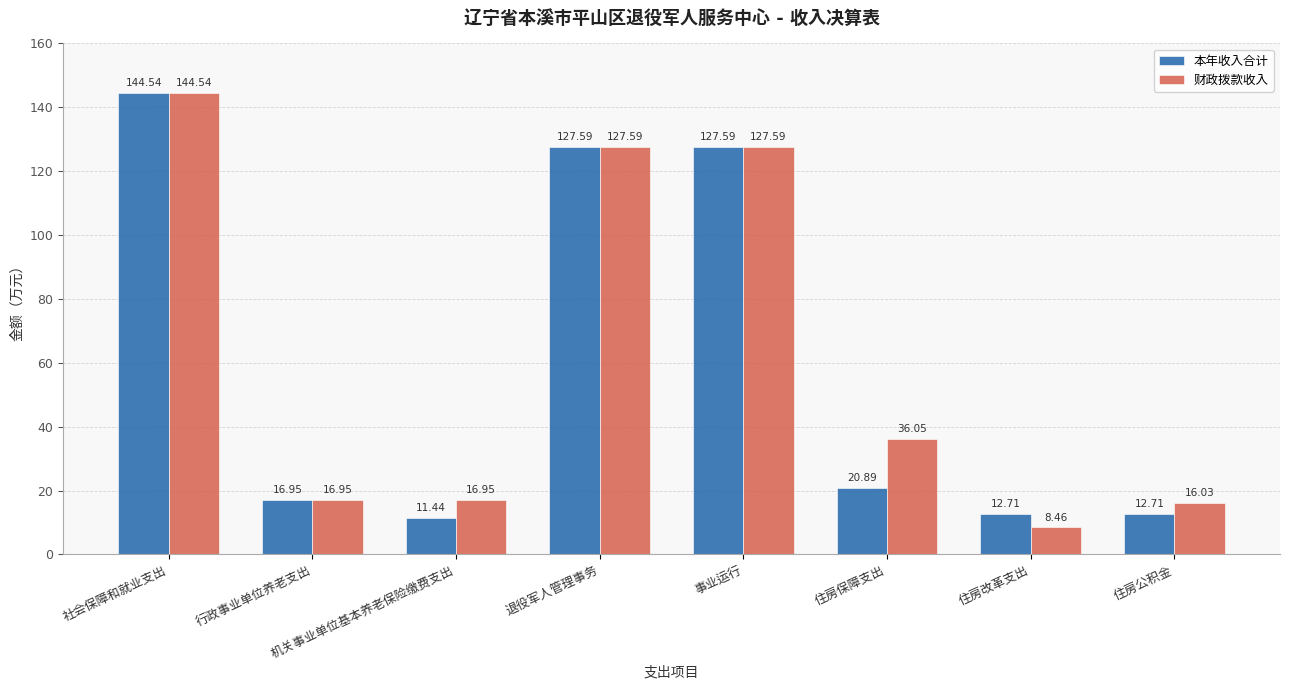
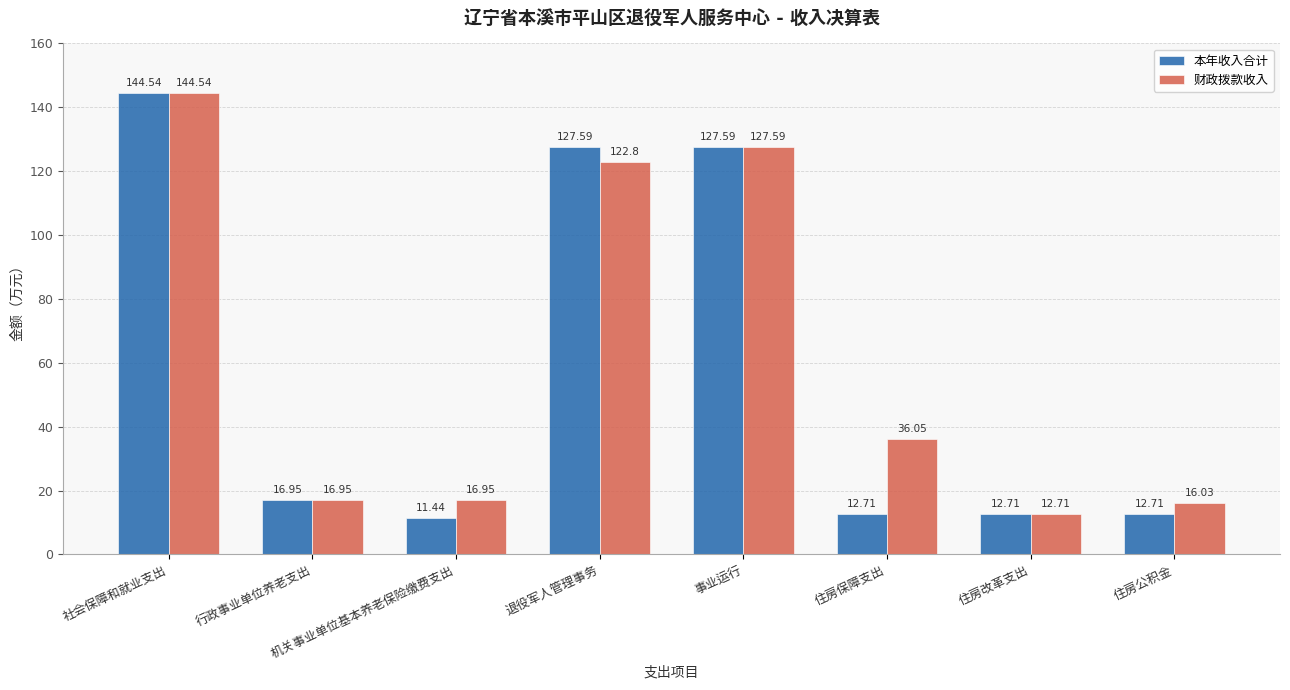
  {
    "本年收入合计": {
      "社会保障和就业支出": 144.54,
      "行政事业单位养老支出": 16.95,
      "机关事业单位基本养老保险缴费支出": 11.44,
      "退役军人管理事务": 127.59,
      "事业运行": 127.59,
-     "住房保障支出": 20.89,
+     "住房保障支出": 12.71,
      "住房改革支出": 12.71,
      "住房公积金": 12.71
    },
    "财政拨款收入": {
      "社会保障和就业支出": 144.54,
      "行政事业单位养老支出": 16.95,
      "机关事业单位基本养老保险缴费支出": 16.95,
-     "退役军人管理事务": 127.59,
+     "退役军人管理事务": 122.8,
      "事业运行": 127.59,
      "住房保障支出": 36.05,
-     "住房改革支出": 8.46,
+     "住房改革支出": 12.71,
      "住房公积金": 16.03
    }
  }
